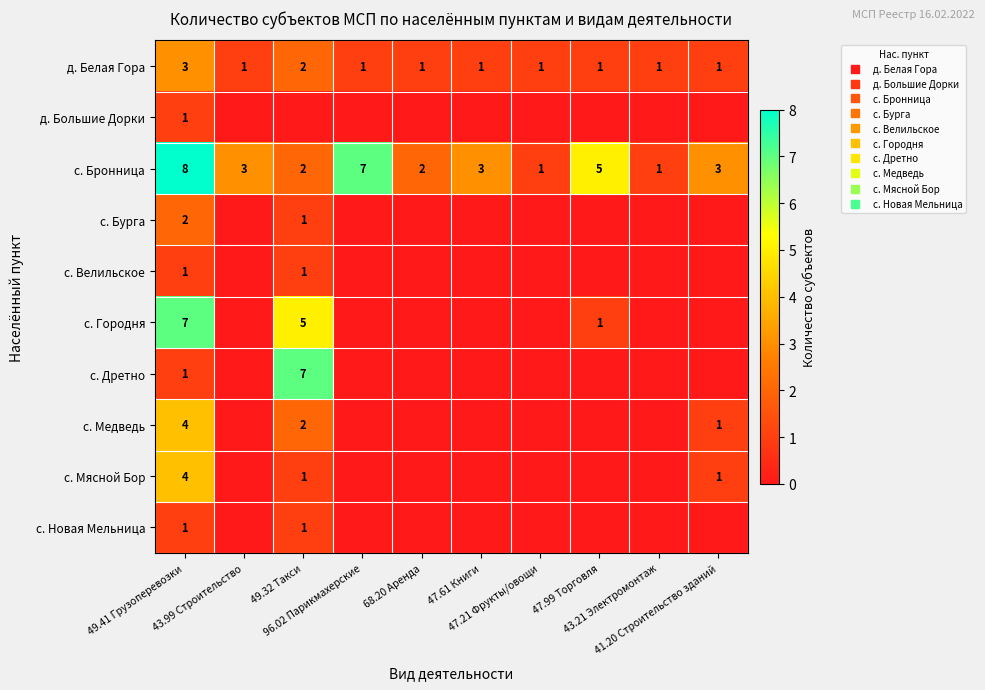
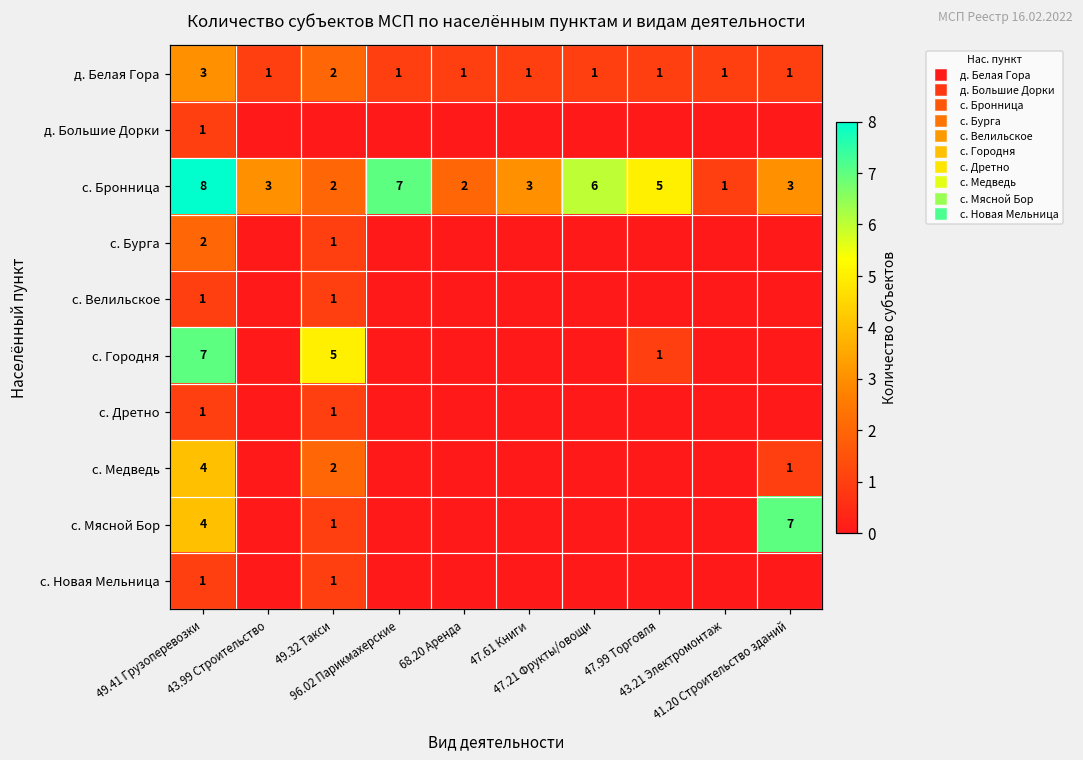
  {
    "д. Белая Гора": {
      "49.41 Грузоперевозки": 3,
      "43.99 Строительство": 1,
      "49.32 Такси": 2,
      "96.02 Парикмахерские": 1,
      "68.20 Аренда": 1,
      "47.61 Книги": 1,
      "47.21 Фрукты/овощи": 1,
      "47.99 Торговля": 1,
      "43.21 Электромонтаж": 1,
      "41.20 Строительство зданий": 1
    },
    "д. Большие Дорки": {
      "49.41 Грузоперевозки": 1
    },
    "с. Бронница": {
      "49.41 Грузоперевозки": 8,
      "43.99 Строительство": 3,
      "49.32 Такси": 2,
      "96.02 Парикмахерские": 7,
      "68.20 Аренда": 2,
      "47.61 Книги": 3,
-     "47.21 Фрукты/овощи": 1,
+     "47.21 Фрукты/овощи": 6,
      "47.99 Торговля": 5,
      "43.21 Электромонтаж": 1,
      "41.20 Строительство зданий": 3
    },
    "с. Бурга": {
      "49.41 Грузоперевозки": 2,
      "49.32 Такси": 1
    },
    "с. Велильское": {
      "49.41 Грузоперевозки": 1,
      "49.32 Такси": 1
    },
    "с. Городня": {
      "49.41 Грузоперевозки": 7,
      "49.32 Такси": 5,
      "47.99 Торговля": 1
    },
    "с. Дретно": {
      "49.41 Грузоперевозки": 1,
-     "49.32 Такси": 7
+     "49.32 Такси": 1
    },
    "с. Медведь": {
      "49.41 Грузоперевозки": 4,
      "49.32 Такси": 2,
      "41.20 Строительство зданий": 1
    },
    "с. Мясной Бор": {
      "49.41 Грузоперевозки": 4,
      "49.32 Такси": 1,
-     "41.20 Строительство зданий": 1
+     "41.20 Строительство зданий": 7
    },
    "с. Новая Мельница": {
      "49.41 Грузоперевозки": 1,
      "49.32 Такси": 1
    }
  }
